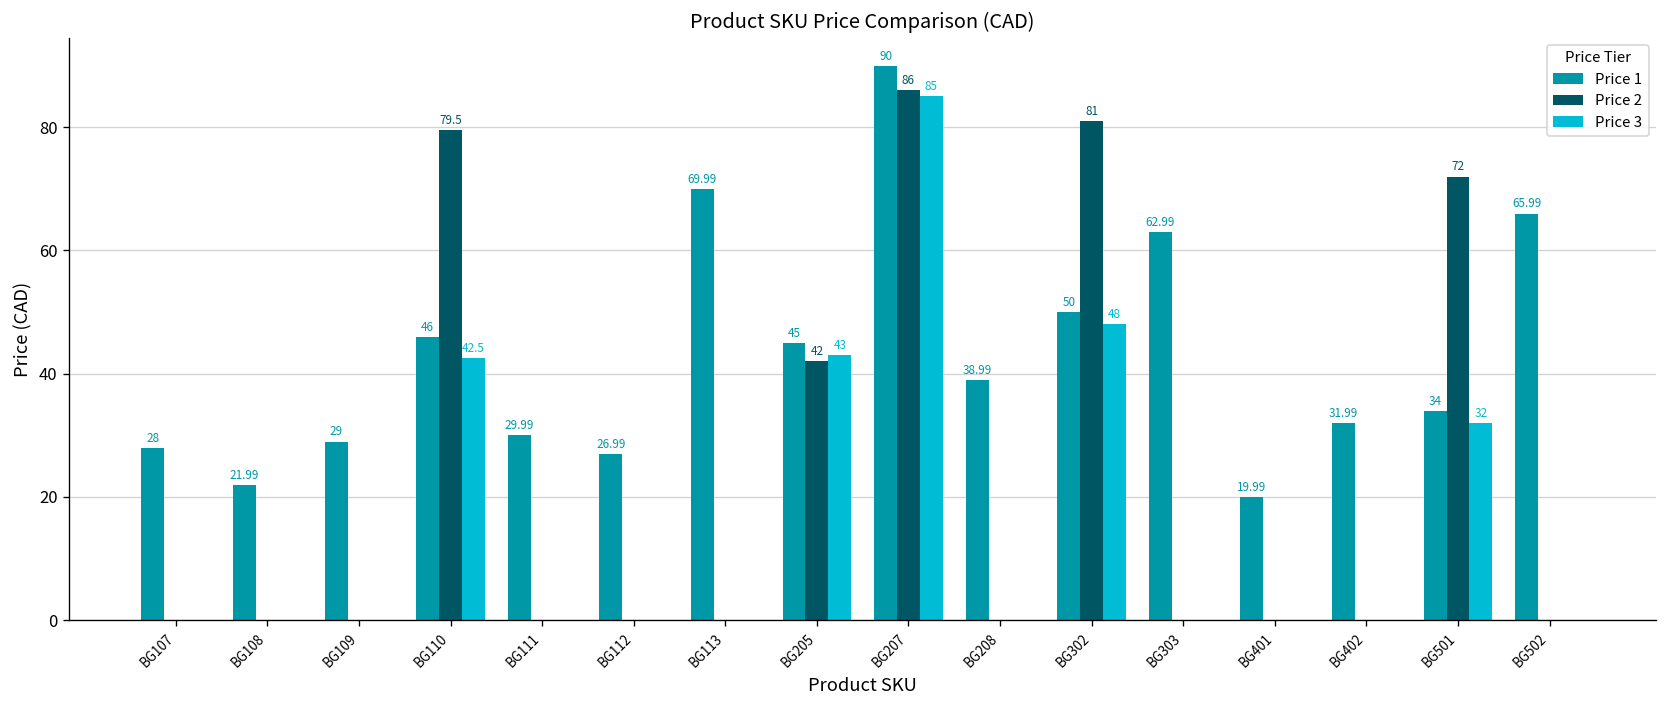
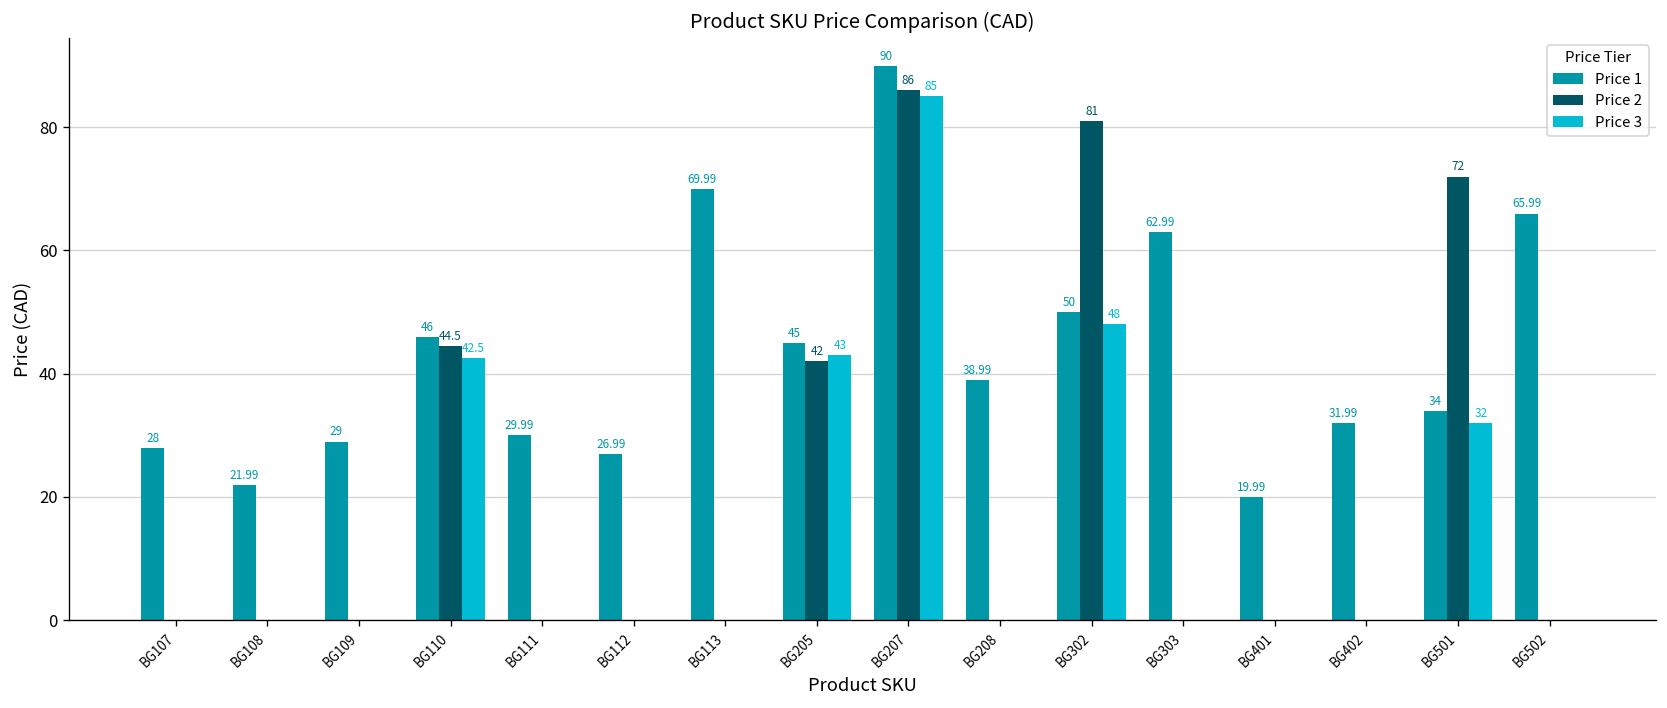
  {
    "Price 2": {
-     "BG110": 79.5,
+     "BG110": 44.5,
      "BG205": 42,
      "BG207": 86,
      "BG302": 81,
      "BG501": 72
    }
  }
